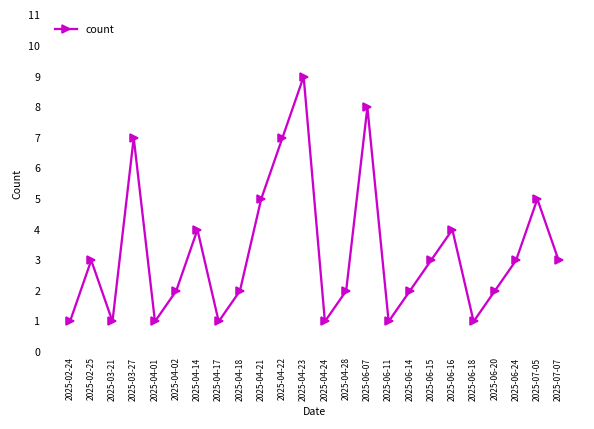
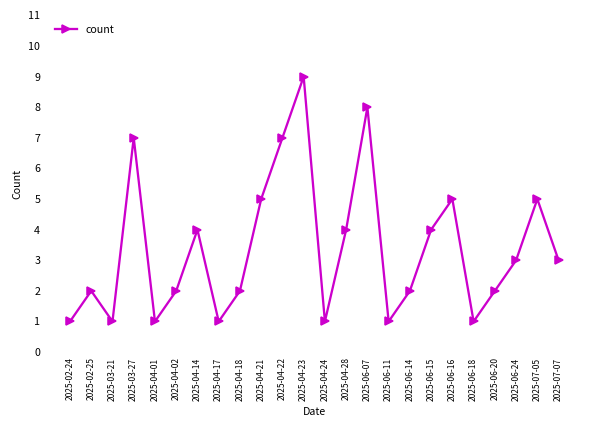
  {
    "2025-02-24": 1,
-   "2025-02-25": 3,
+   "2025-02-25": 2,
    "2025-03-21": 1,
    "2025-03-27": 7,
    "2025-04-01": 1,
    "2025-04-02": 2,
    "2025-04-14": 4,
    "2025-04-17": 1,
    "2025-04-18": 2,
    "2025-04-21": 5,
    "2025-04-22": 7,
    "2025-04-23": 9,
    "2025-04-24": 1,
-   "2025-04-28": 2,
+   "2025-04-28": 4,
    "2025-06-07": 8,
    "2025-06-11": 1,
    "2025-06-14": 2,
-   "2025-06-15": 3,
-   "2025-06-16": 4,
+   "2025-06-15": 4,
+   "2025-06-16": 5,
    "2025-06-18": 1,
    "2025-06-20": 2,
    "2025-06-24": 3,
    "2025-07-05": 5,
    "2025-07-07": 3
  }
